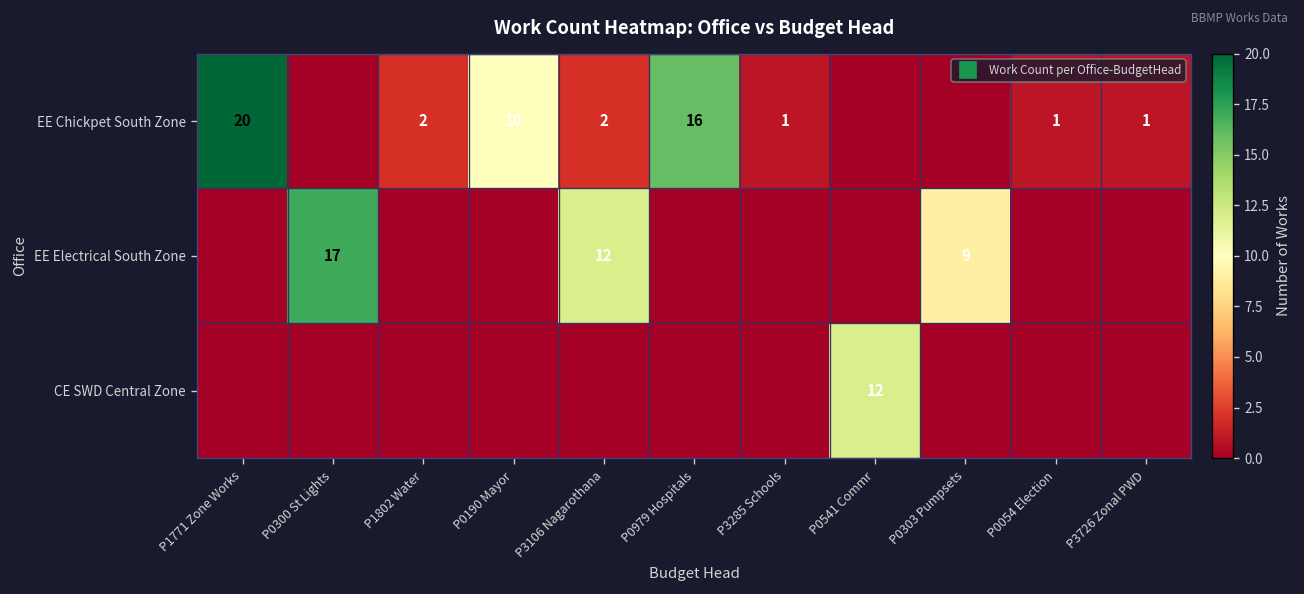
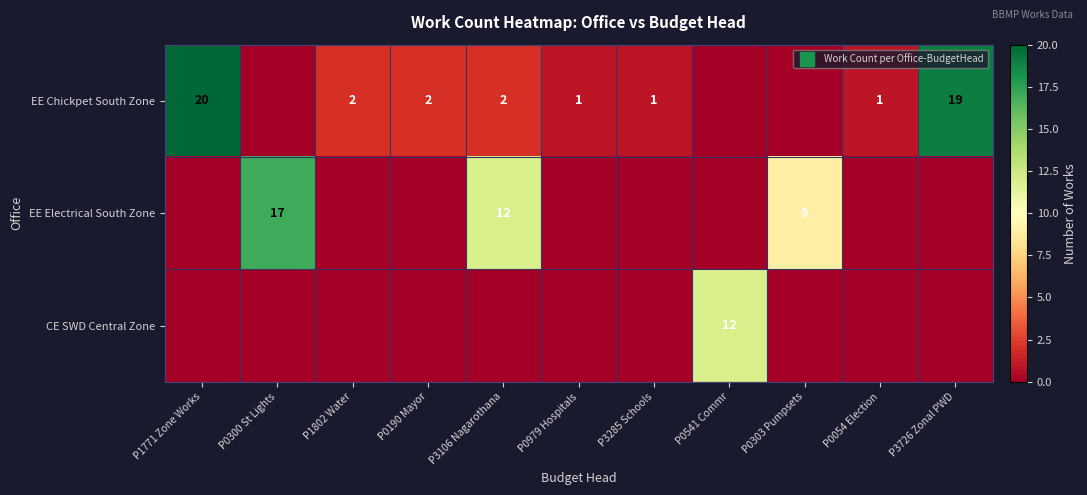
  {
    "EE Chickpet South Zone": {
      "P1771 Zone Works": 20,
      "P1802 Water": 2,
-     "P0190 Mayor": 10,
+     "P0190 Mayor": 2,
      "P3106 Nagarothana": 2,
-     "P0979 Hospitals": 16,
+     "P0979 Hospitals": 1,
      "P3285 Schools": 1,
      "P0054 Election": 1,
-     "P3726 Zonal PWD": 1
+     "P3726 Zonal PWD": 19
    },
    "EE Electrical South Zone": {
      "P0300 St Lights": 17,
      "P3106 Nagarothana": 12,
      "P0303 Pumpsets": 9
    },
    "CE SWD Central Zone": {
      "P0541 Commr": 12
    }
  }
